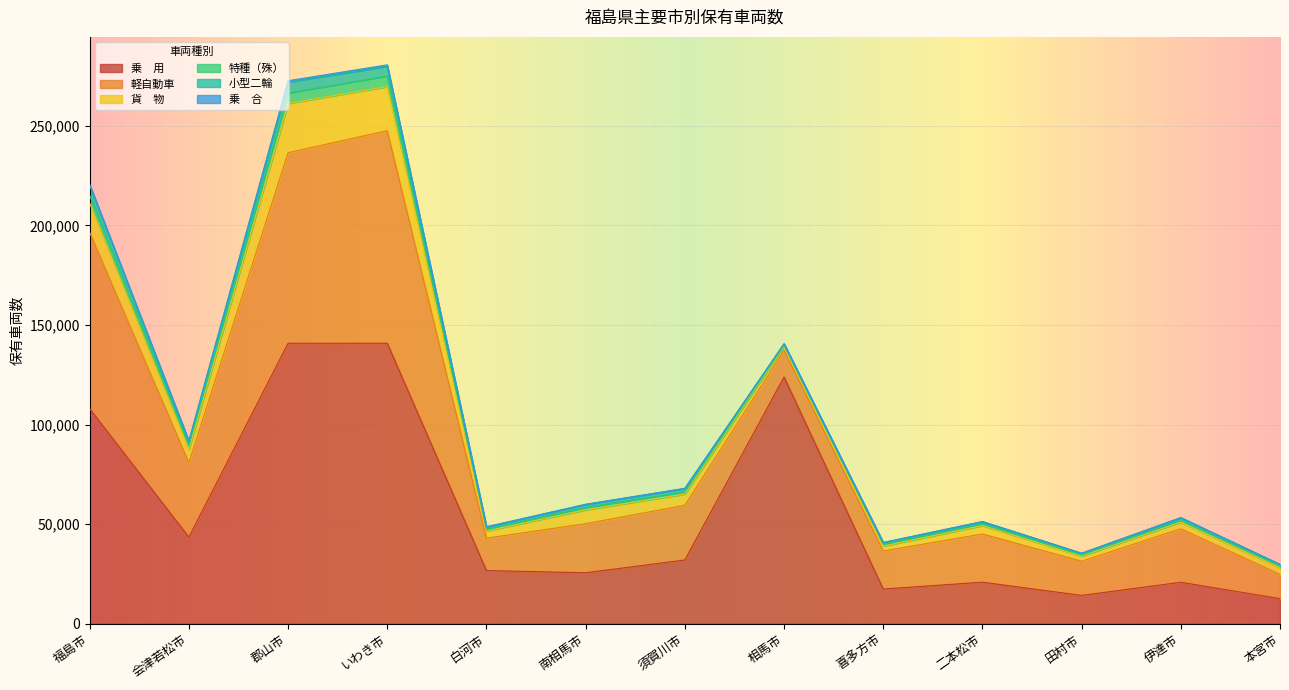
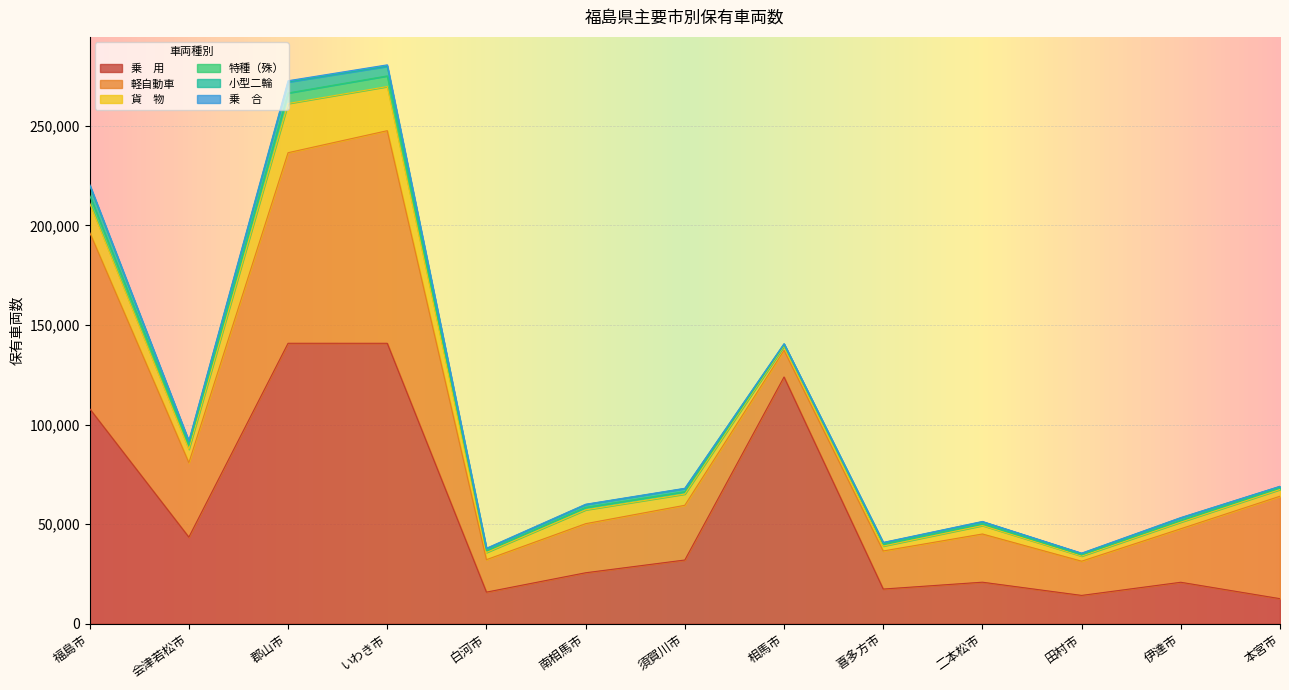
  {
    "乗 用": {
      "福島市": "108,000",
      "会津若松市": "43,000",
      "郡山市": "141,000",
      "いわき市": "141,000",
-     "白河市": "27,000",
+     "白河市": "16,000",
      "南相馬市": "26,000",
      "須賀川市": "32,000",
      "相馬市": "124,000",
      "喜多方市": "17,000",
      "二本松市": "21,000",
      "田村市": "14,000",
      "伊達市": "21,000",
      "本宮市": "13,000"
    },
    "軽自動車": {
      "福島市": "89,000",
      "会津若松市": "37,000",
      "郡山市": "96,000",
      "いわき市": "107,000",
      "白河市": "16,000",
      "南相馬市": "25,000",
      "須賀川市": "27,000",
      "相馬市": "13,000",
      "喜多方市": "19,000",
      "二本松市": "24,000",
      "田村市": "17,000",
      "伊達市": "27,000",
-     "本宮市": "12,000"
+     "本宮市": "51,000"
    },
    "貨 物": {
      "福島市": "15,000",
      "会津若松市": "7,000",
      "いわき市": "22,000"
    }
  }
